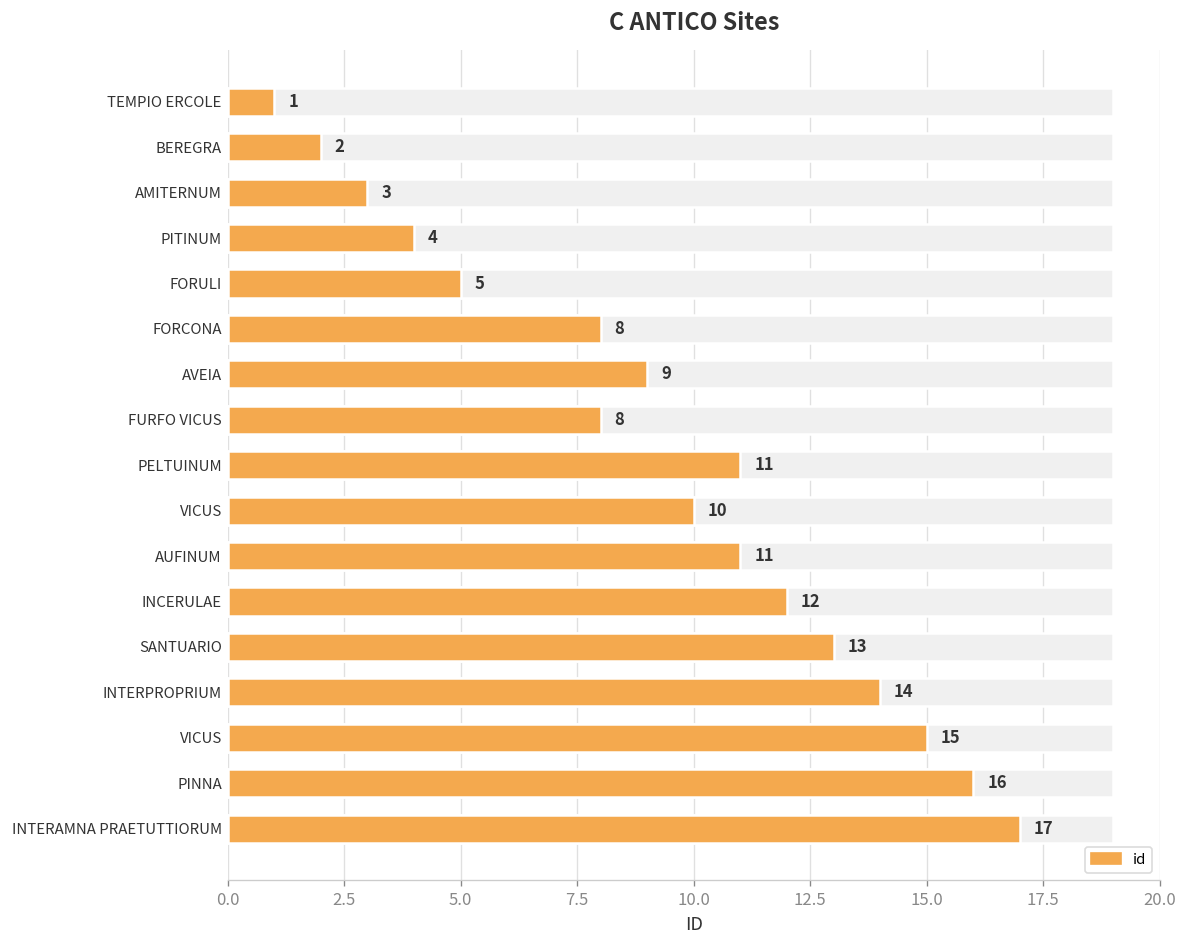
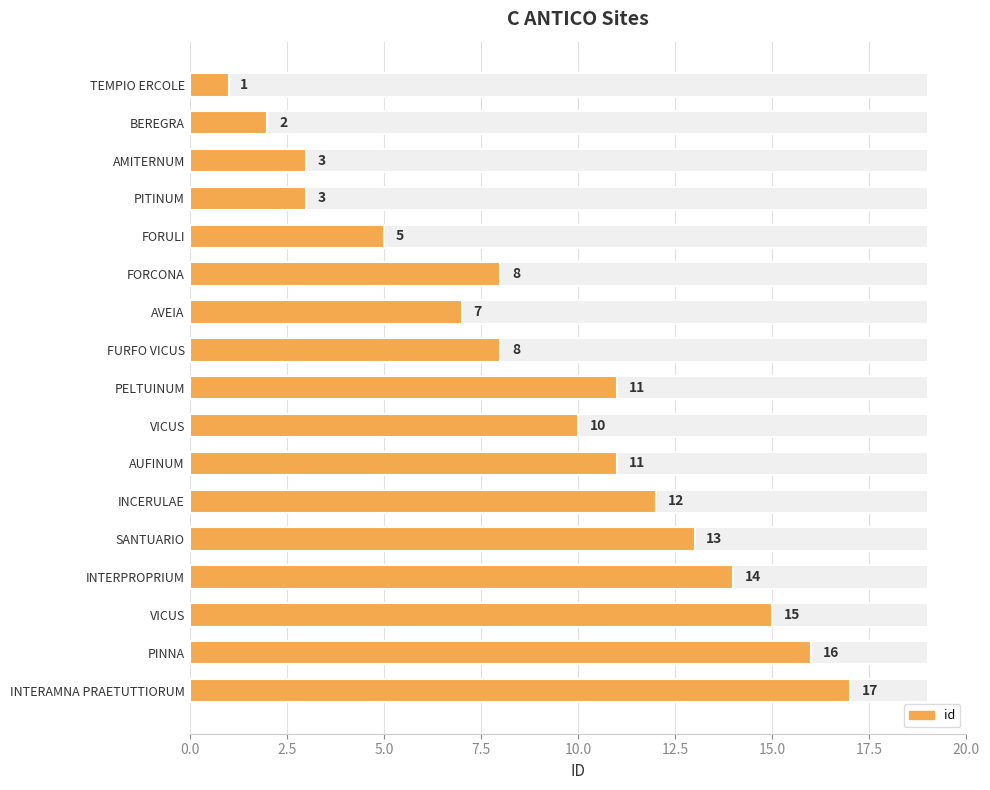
  {
    "id": {
-     "PITINUM": 4,
-     "AVEIA": 9
+     "PITINUM": 3,
+     "AVEIA": 7
    }
  }
